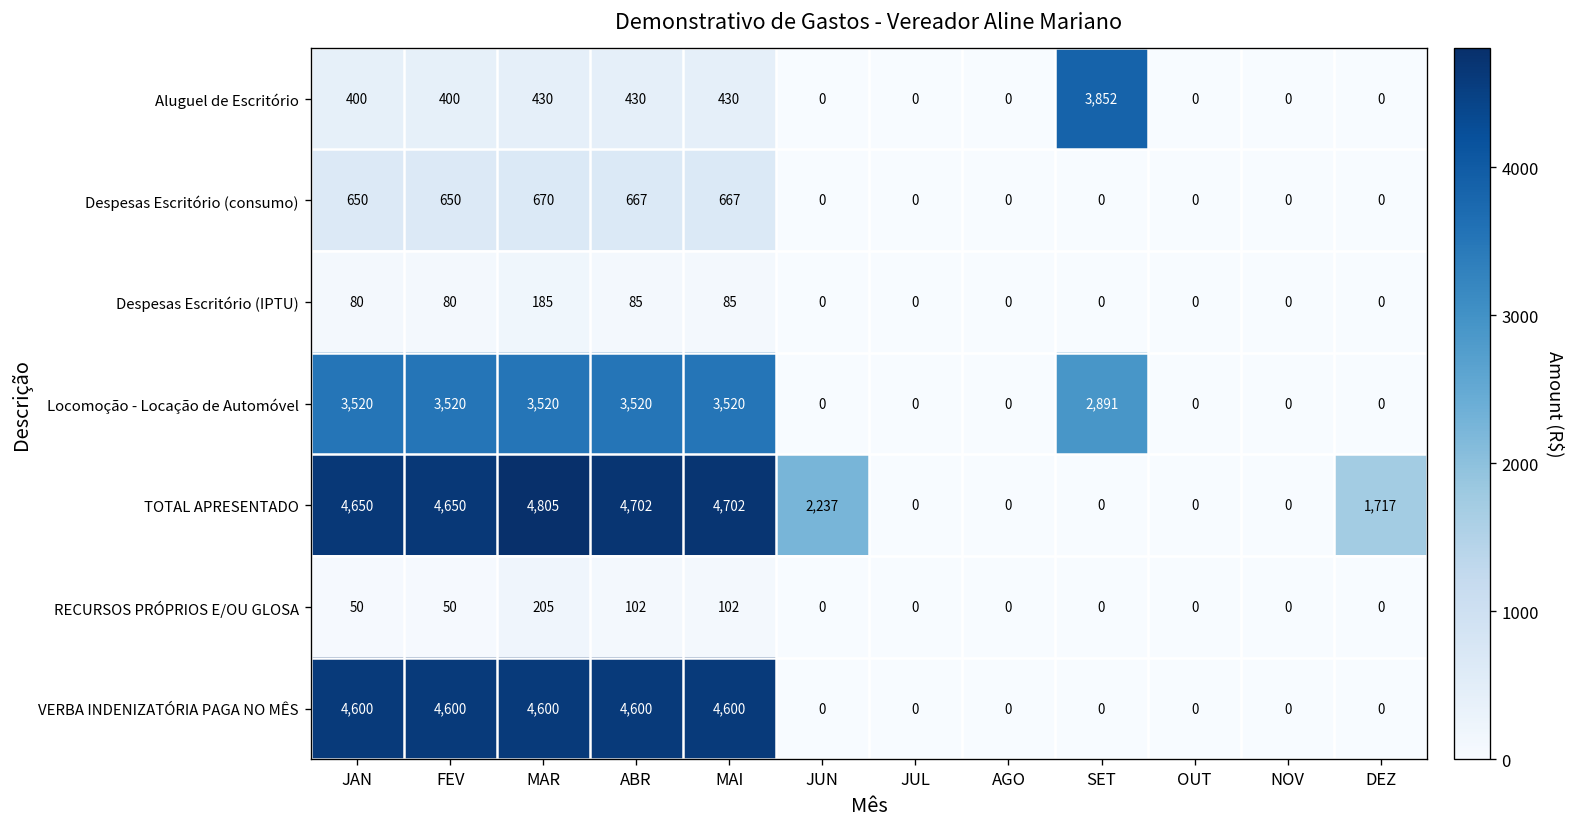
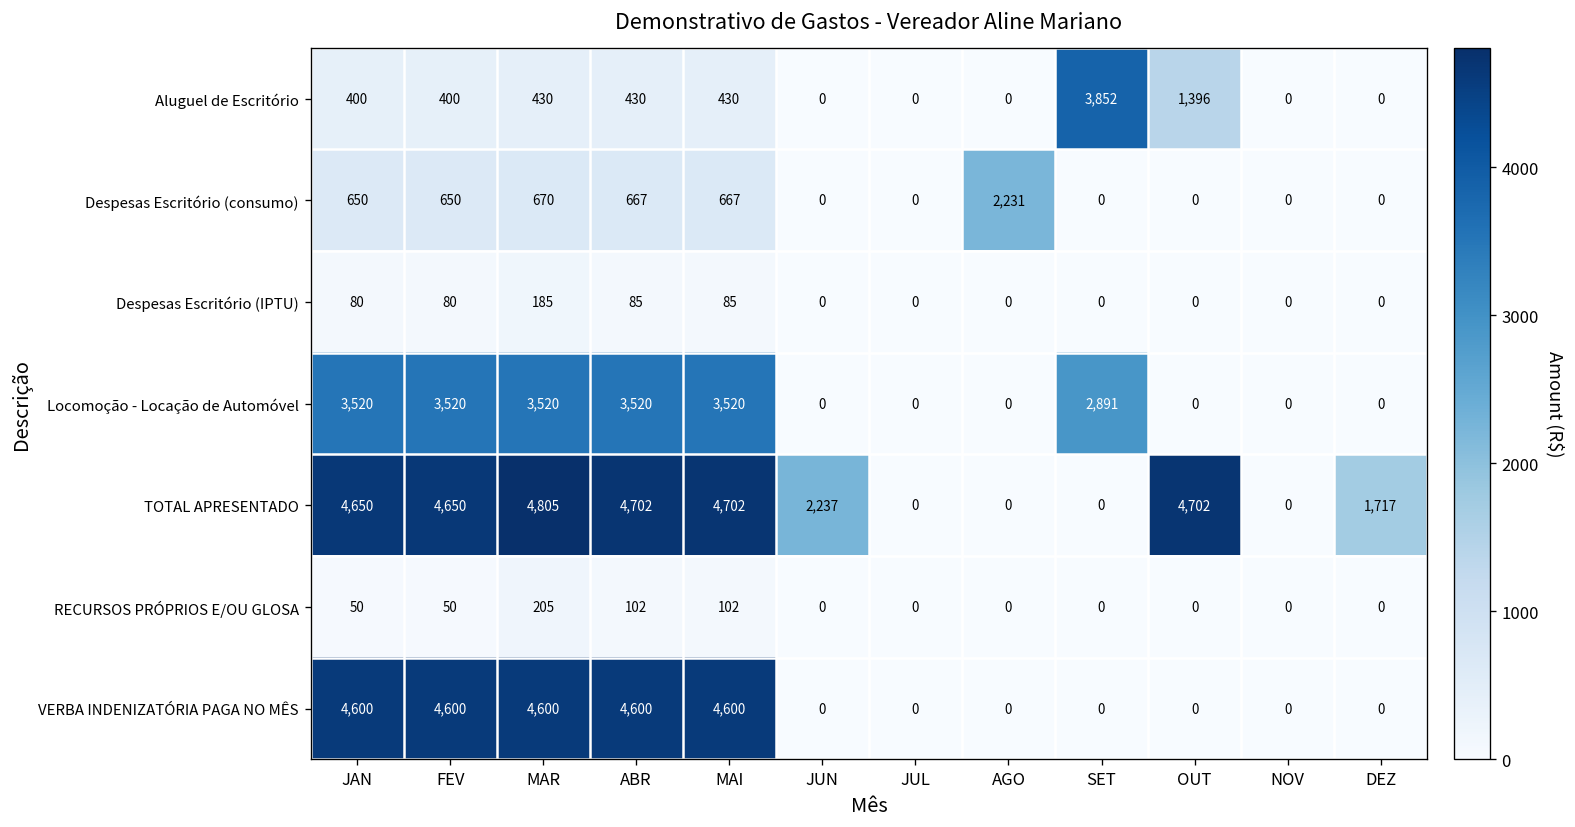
  {
    "Aluguel de Escritório": {
      "JAN": "400",
      "FEV": "400",
      "MAR": "430",
      "ABR": "430",
      "MAI": "430",
      "JUN": "0",
      "JUL": "0",
      "AGO": "0",
      "SET": "3,852",
-     "OUT": "0",
+     "OUT": "1,396",
      "NOV": "0",
      "DEZ": "0"
    },
    "Despesas Escritório (consumo)": {
      "JAN": "650",
      "FEV": "650",
      "MAR": "670",
      "ABR": "667",
      "MAI": "667",
      "JUN": "0",
      "JUL": "0",
-     "AGO": "0",
+     "AGO": "2,231",
      "SET": "0",
      "OUT": "0",
      "NOV": "0",
      "DEZ": "0"
    },
    "Despesas Escritório (IPTU)": {
      "JAN": "80",
      "FEV": "80",
      "MAR": "185",
      "ABR": "85",
      "MAI": "85",
      "JUN": "0",
      "JUL": "0",
      "AGO": "0",
      "SET": "0",
      "OUT": "0",
      "NOV": "0",
      "DEZ": "0"
    },
    "Locomoção - Locação de Automóvel": {
      "JAN": "3,520",
      "FEV": "3,520",
      "MAR": "3,520",
      "ABR": "3,520",
      "MAI": "3,520",
      "JUN": "0",
      "JUL": "0",
      "AGO": "0",
      "SET": "2,891",
      "OUT": "0",
      "NOV": "0",
      "DEZ": "0"
    },
    "TOTAL APRESENTADO": {
      "JAN": "4,650",
      "FEV": "4,650",
      "MAR": "4,805",
      "ABR": "4,702",
      "MAI": "4,702",
      "JUN": "2,237",
      "JUL": "0",
      "AGO": "0",
      "SET": "0",
-     "OUT": "0",
+     "OUT": "4,702",
      "NOV": "0",
      "DEZ": "1,717"
    },
    "RECURSOS PRÓPRIOS E/OU GLOSA": {
      "JAN": "50",
      "FEV": "50",
      "MAR": "205",
      "ABR": "102",
      "MAI": "102",
      "JUN": "0",
      "JUL": "0",
      "AGO": "0",
      "SET": "0",
      "OUT": "0",
      "NOV": "0",
      "DEZ": "0"
    },
    "VERBA INDENIZATÓRIA PAGA NO MÊS": {
      "JAN": "4,600",
      "FEV": "4,600",
      "MAR": "4,600",
      "ABR": "4,600",
      "MAI": "4,600",
      "JUN": "0",
      "JUL": "0",
      "AGO": "0",
      "SET": "0",
      "OUT": "0",
      "NOV": "0",
      "DEZ": "0"
    }
  }
